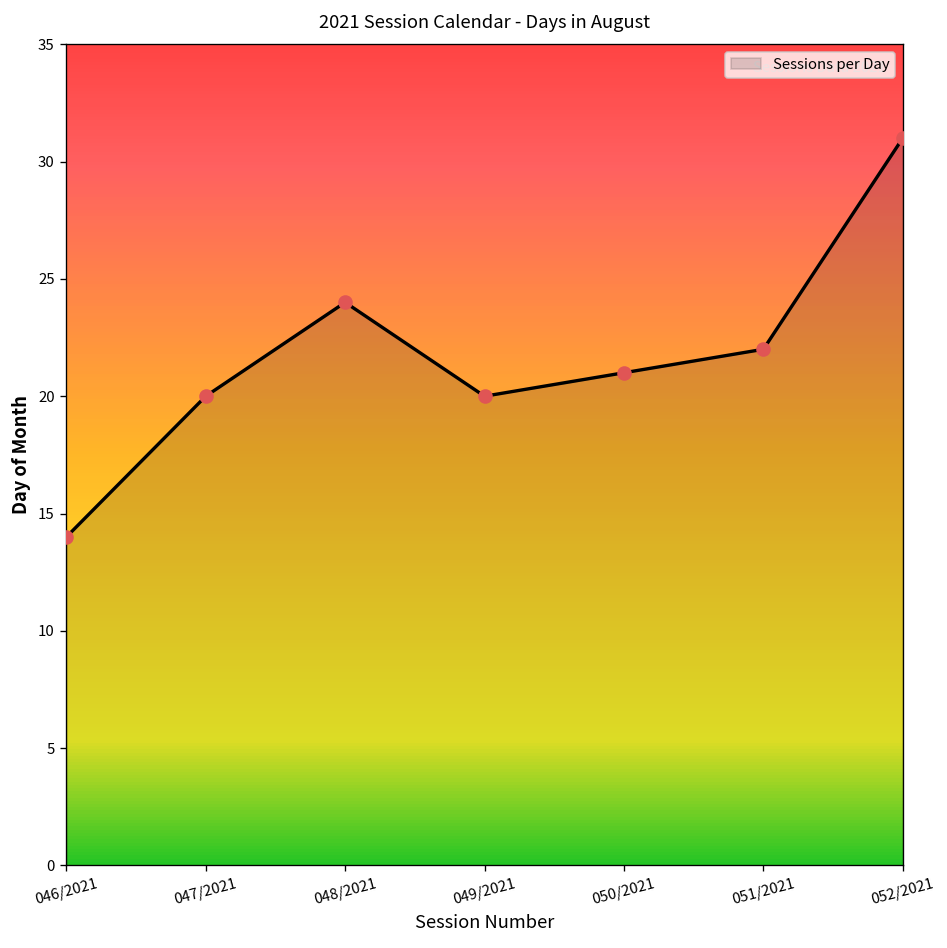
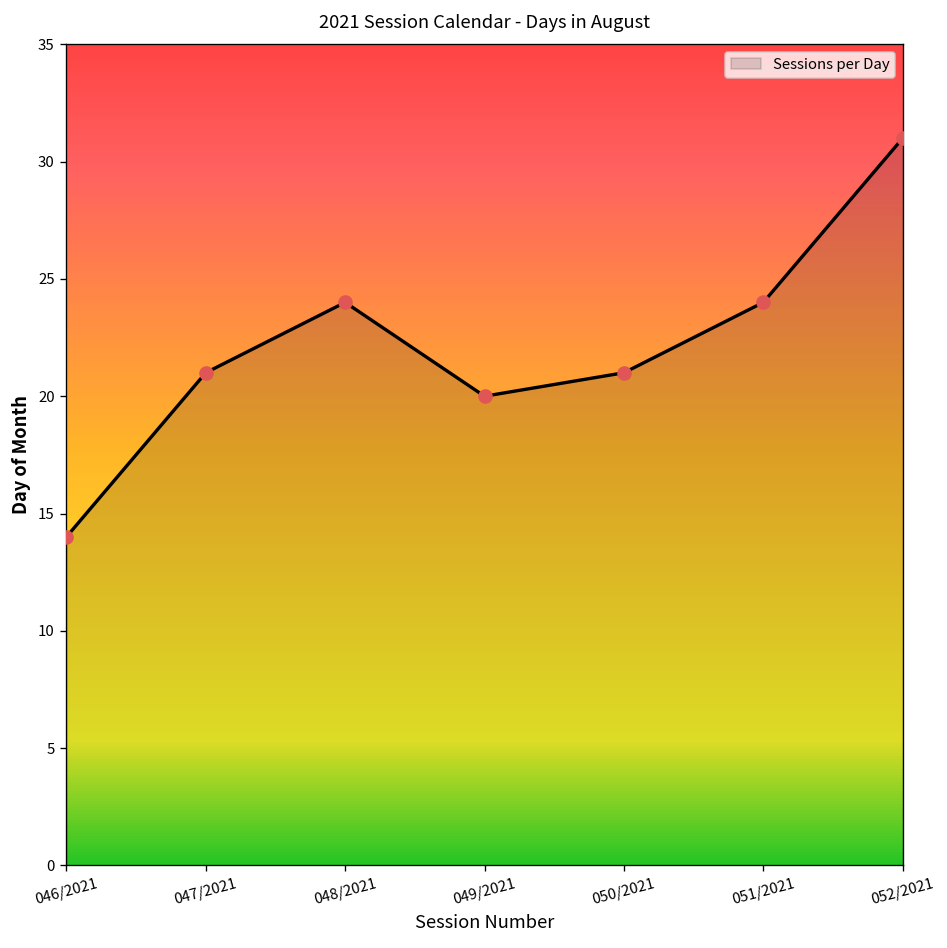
  {
    "046/2021": 14,
-   "047/2021": 20,
+   "047/2021": 21,
    "048/2021": 24,
    "049/2021": 20,
    "050/2021": 21,
-   "051/2021": 22,
+   "051/2021": 24,
    "052/2021": 31
  }
